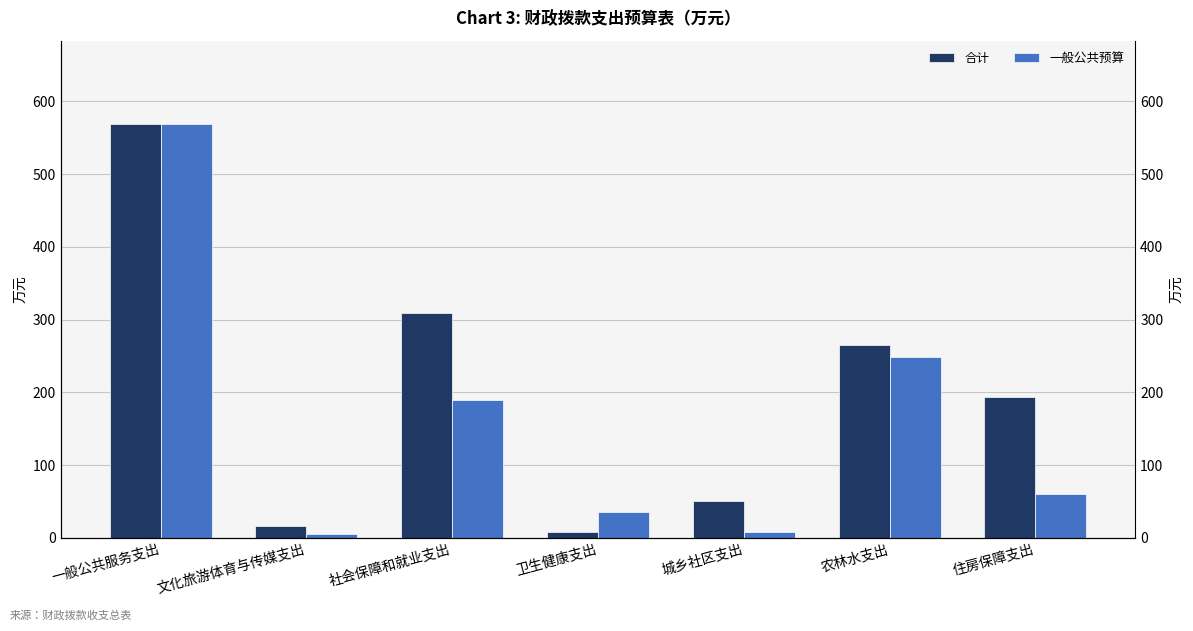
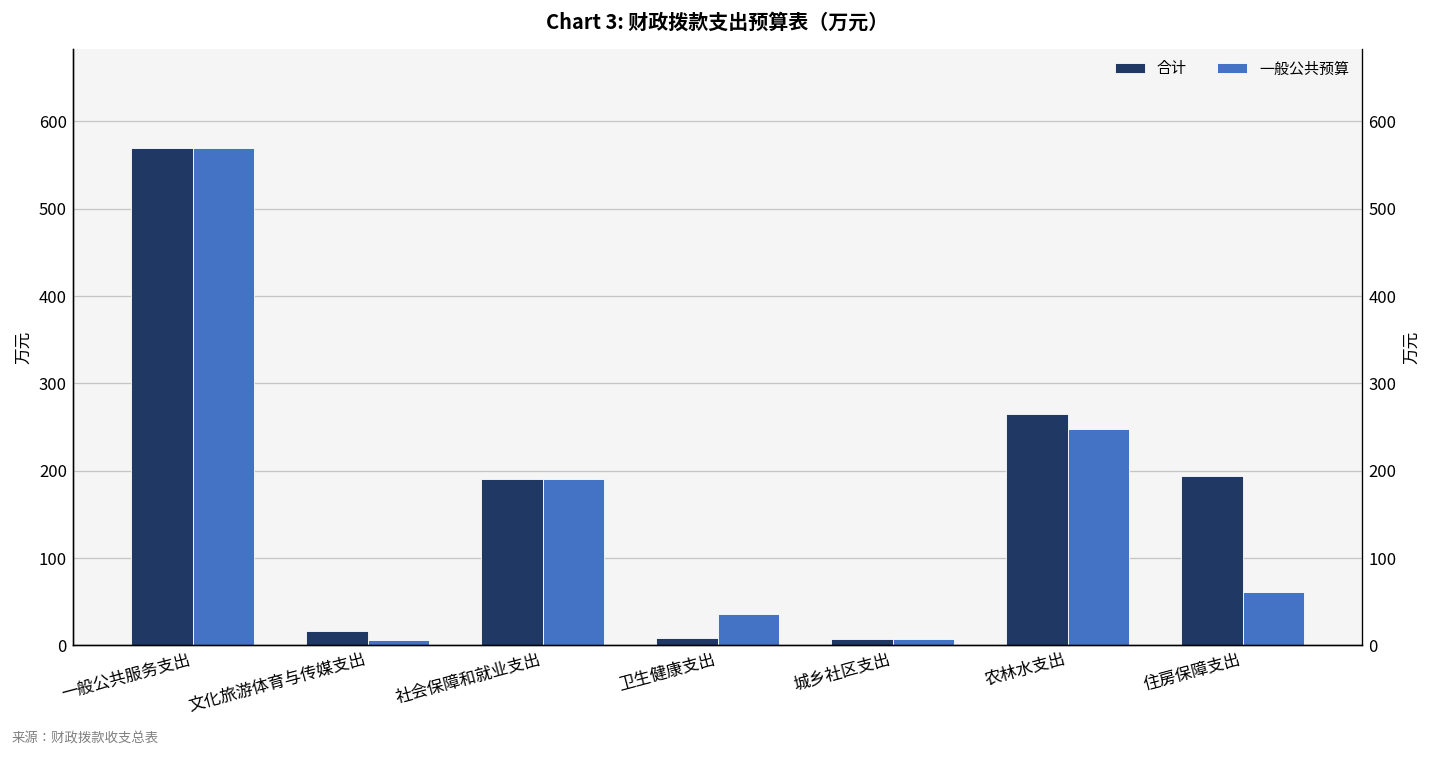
  {
    "合计": {
      "一般公共服务支出": 570,
      "文化旅游体育与传媒支出": 20,
-     "社会保障和就业支出": 310,
+     "社会保障和就业支出": 190,
      "卫生健康支出": 10,
-     "城乡社区支出": 50,
+     "城乡社区支出": 10,
      "农林水支出": 260,
      "住房保障支出": 190
    },
    "一般公共预算": {
      "一般公共服务支出": 570,
      "文化旅游体育与传媒支出": 10,
      "社会保障和就业支出": 190,
      "卫生健康支出": 40,
      "城乡社区支出": 10,
      "农林水支出": 250,
      "住房保障支出": 60
    }
  }
